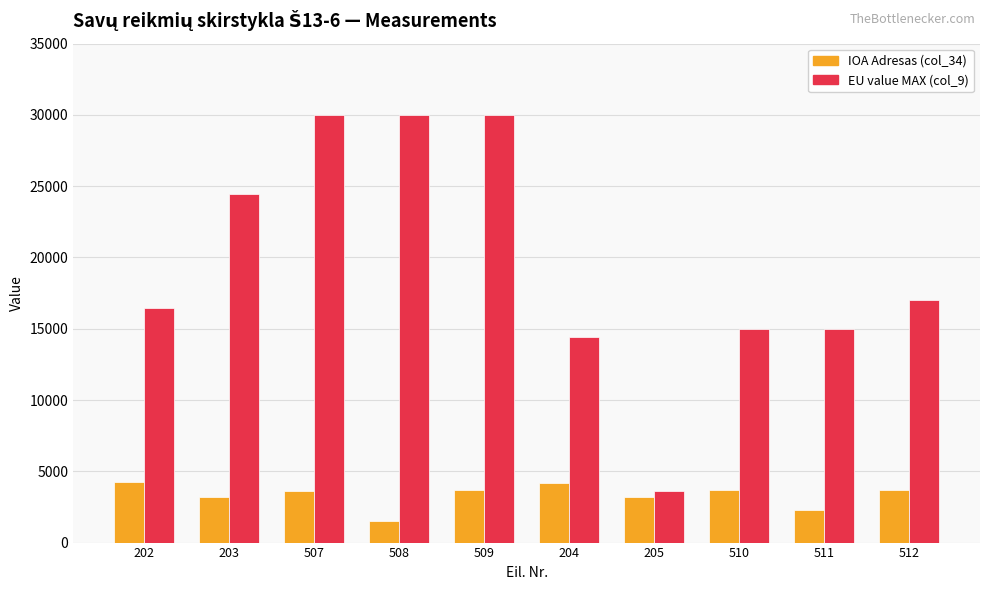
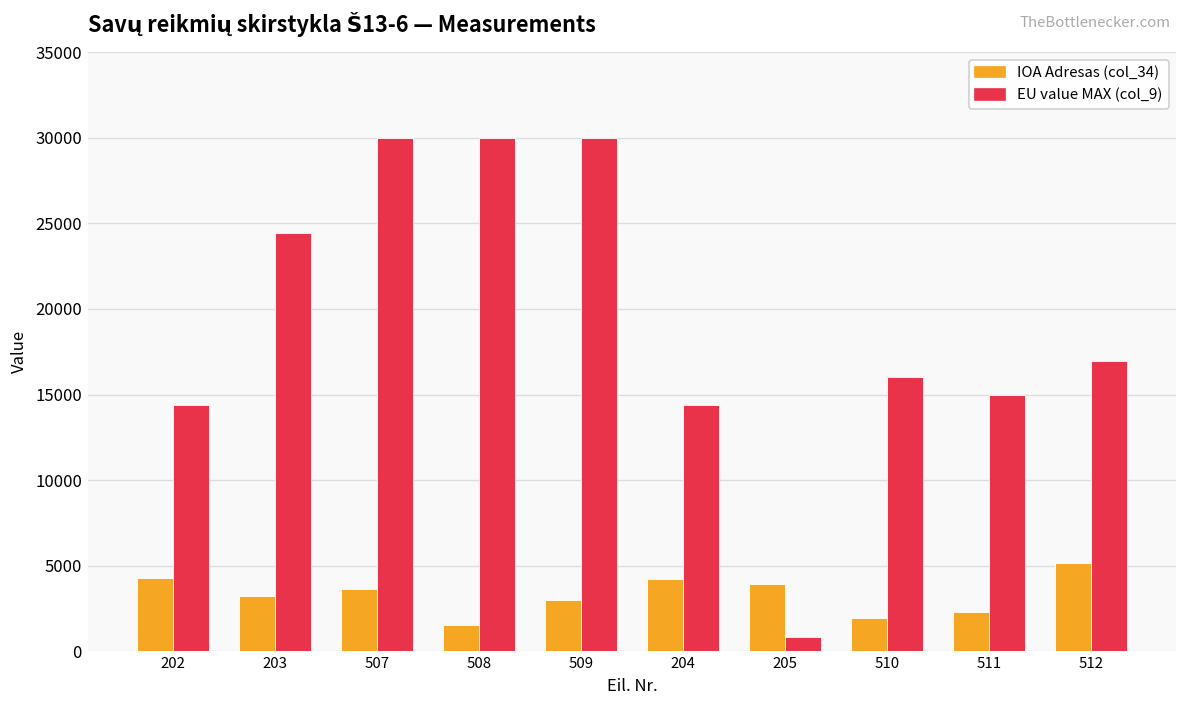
  {
    "IOA Adresas (col_34)": {
      "202": 4300,
      "203": 3200,
      "507": 3700,
      "508": 1500,
-     "509": 3700,
+     "509": 3000,
      "204": 4200,
-     "205": 3200,
-     "510": 3700,
+     "205": 3900,
+     "510": 1900,
      "511": 2300,
-     "512": 3700
+     "512": 5200
    },
    "EU value MAX (col_9)": {
-     "202": 16400,
+     "202": 14400,
      "203": 24400,
      "507": 30000,
      "508": 30000,
      "509": 30000,
      "204": 14400,
-     "205": 3600,
-     "510": 15000,
+     "205": 800,
+     "510": 16000,
      "511": 15000,
      "512": 17000
    }
  }
